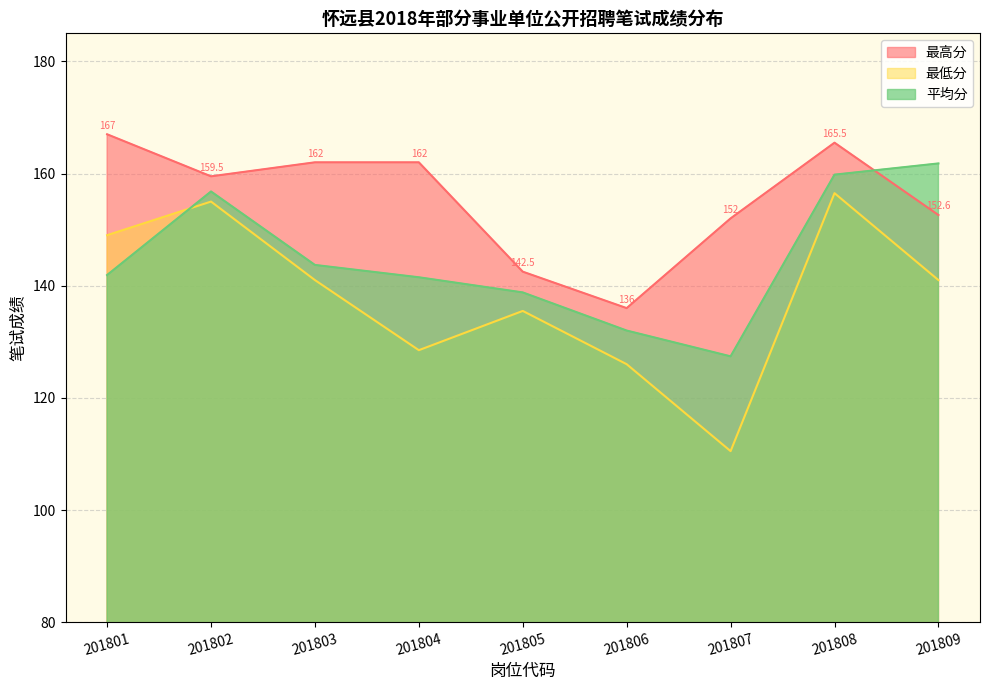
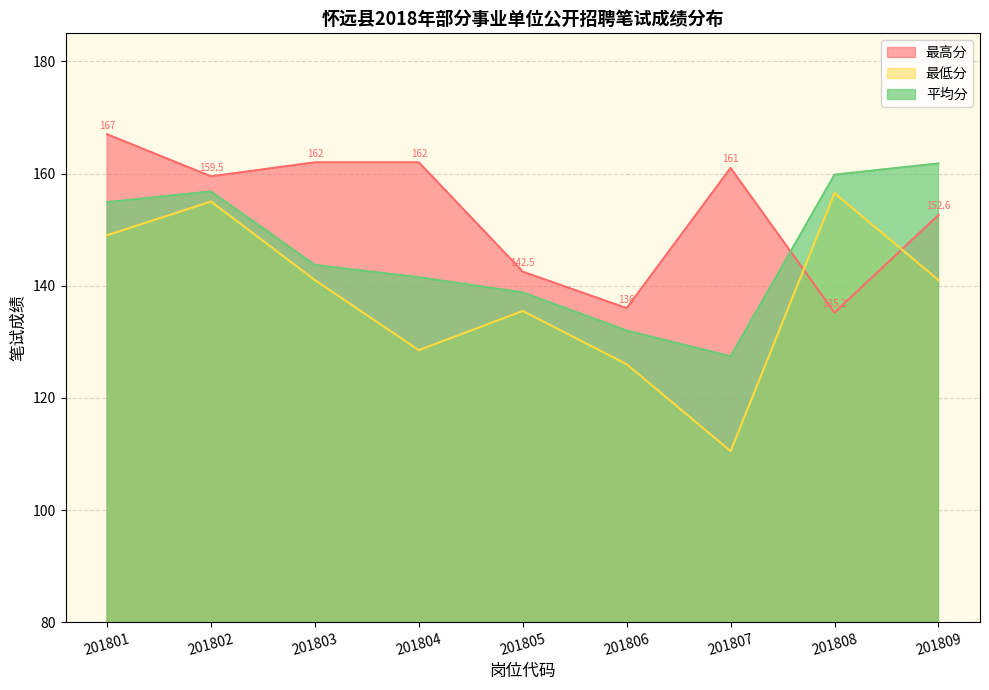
  {
    "最高分": {
      "201801": 167,
      "201802": 159.5,
      "201803": 162,
      "201804": 162,
      "201805": 142.5,
      "201806": 136,
-     "201807": 152,
-     "201808": 165.5,
+     "201807": 161,
+     "201808": 135.2,
      "201809": 152.6
    },
    "最低分": {
      "201801": 149,
      "201802": 155,
      "201803": 141,
      "201804": 129,
      "201805": 136,
      "201806": 126,
      "201807": 111,
      "201808": 157,
      "201809": 141
    },
    "平均分": {
-     "201801": 142,
+     "201801": 155,
      "201802": 157,
      "201803": 144,
      "201804": 142,
      "201805": 139,
      "201806": 132,
      "201807": 127,
      "201808": 160,
      "201809": 162
    }
  }
